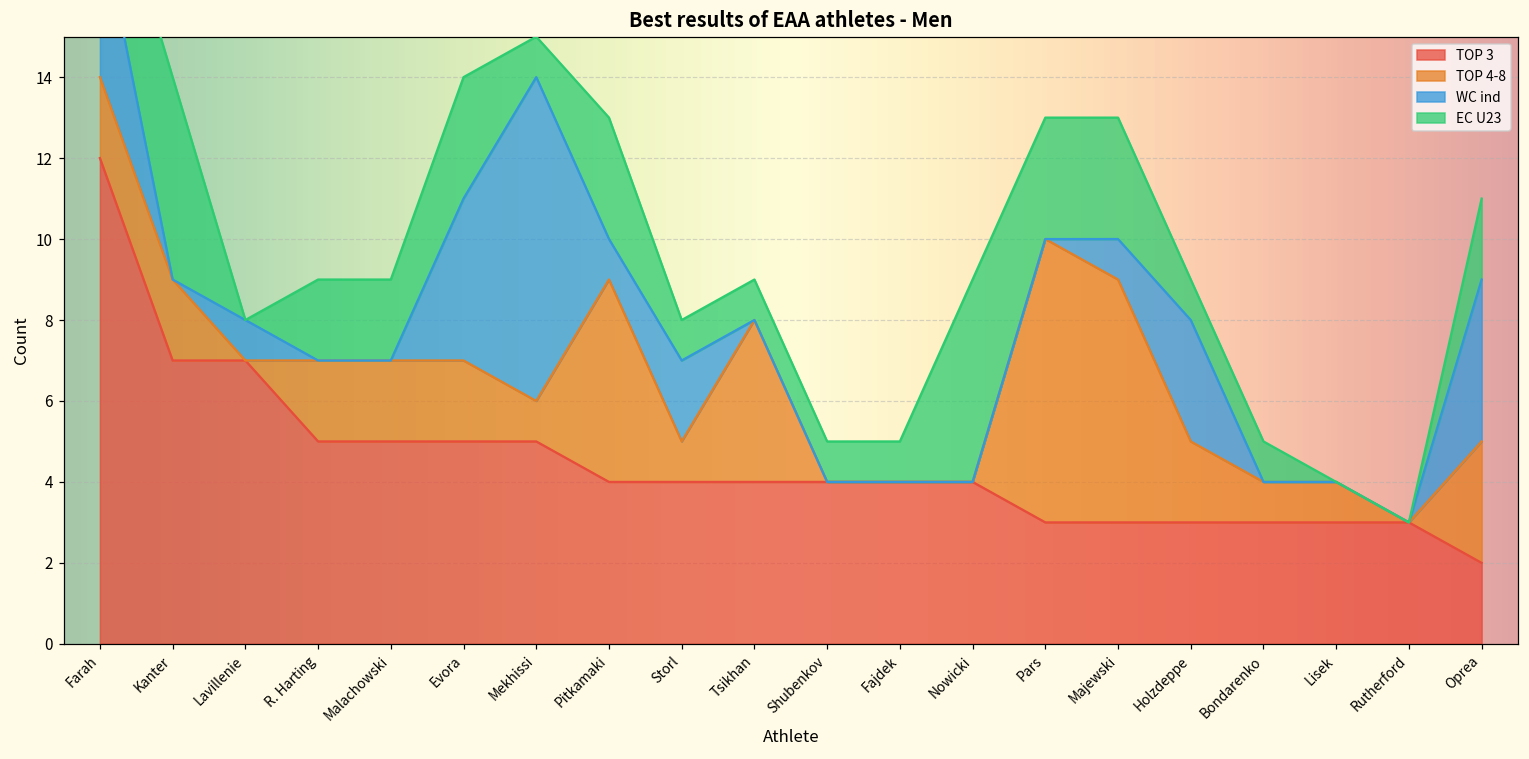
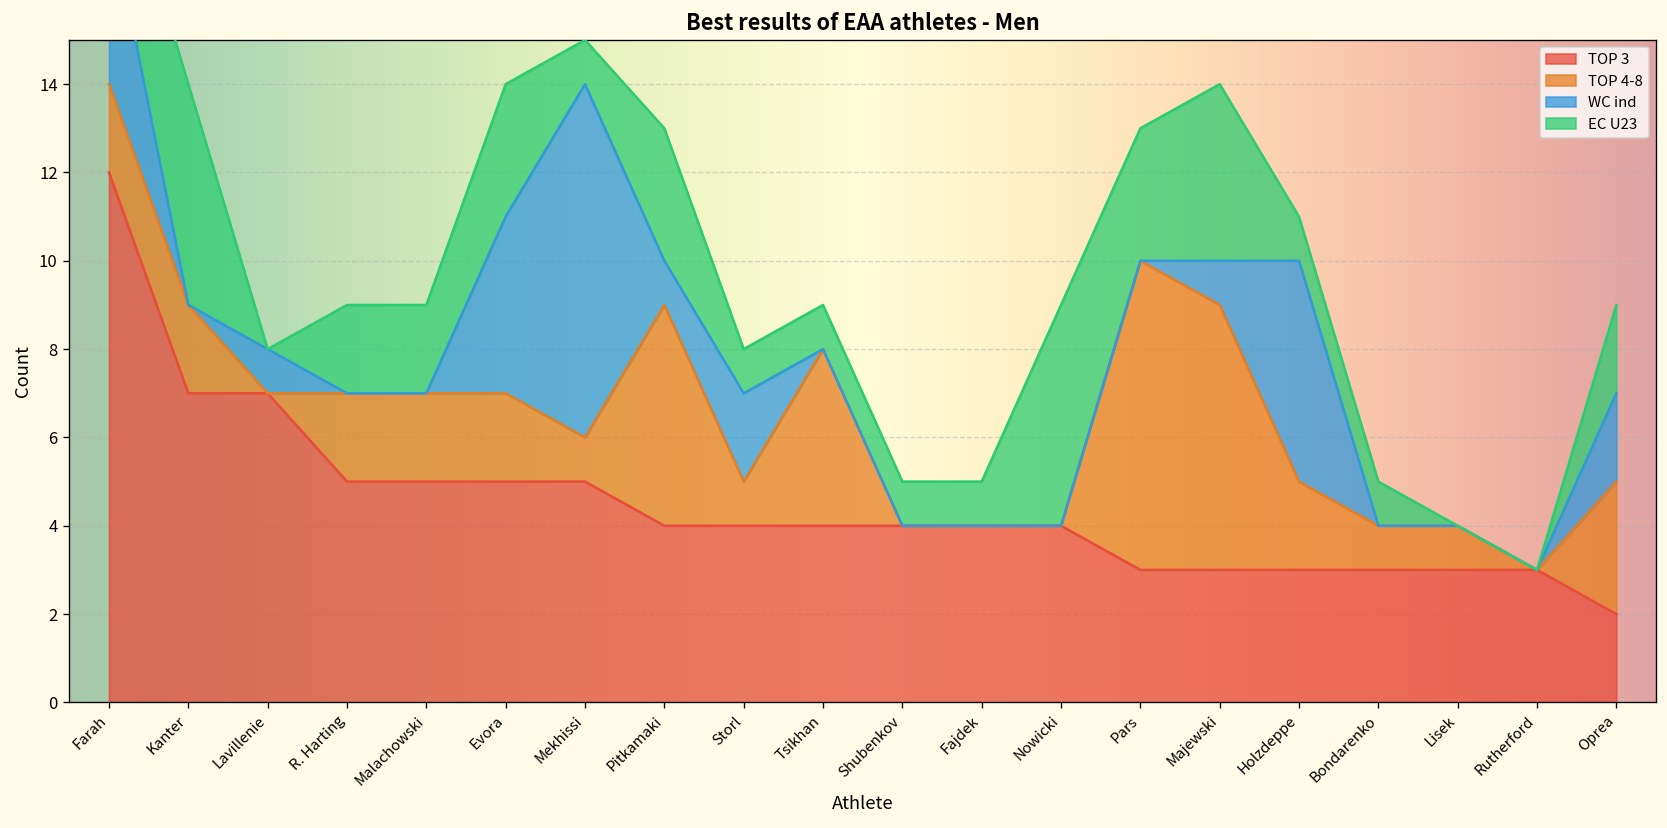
  {
    "WC ind": {
      "Evora": 4,
      "Mekhissi": 8,
      "Pitkamaki": 1,
      "Storl": 2,
      "Majewski": 1,
-     "Holzdeppe": 3,
-     "Oprea": 4
+     "Holzdeppe": 5,
+     "Oprea": 2
    },
    "EC U23": {
      "Kanter": 5,
      "R. Harting": 2,
      "Malachowski": 2,
      "Evora": 3,
      "Mekhissi": 1,
      "Pitkamaki": 3,
      "Storl": 1,
      "Tsikhan": 1,
      "Shubenkov": 1,
      "Fajdek": 1,
      "Nowicki": 5,
      "Pars": 3,
-     "Majewski": 3,
+     "Majewski": 4,
      "Holzdeppe": 1,
      "Bondarenko": 1,
      "Oprea": 2
    }
  }
